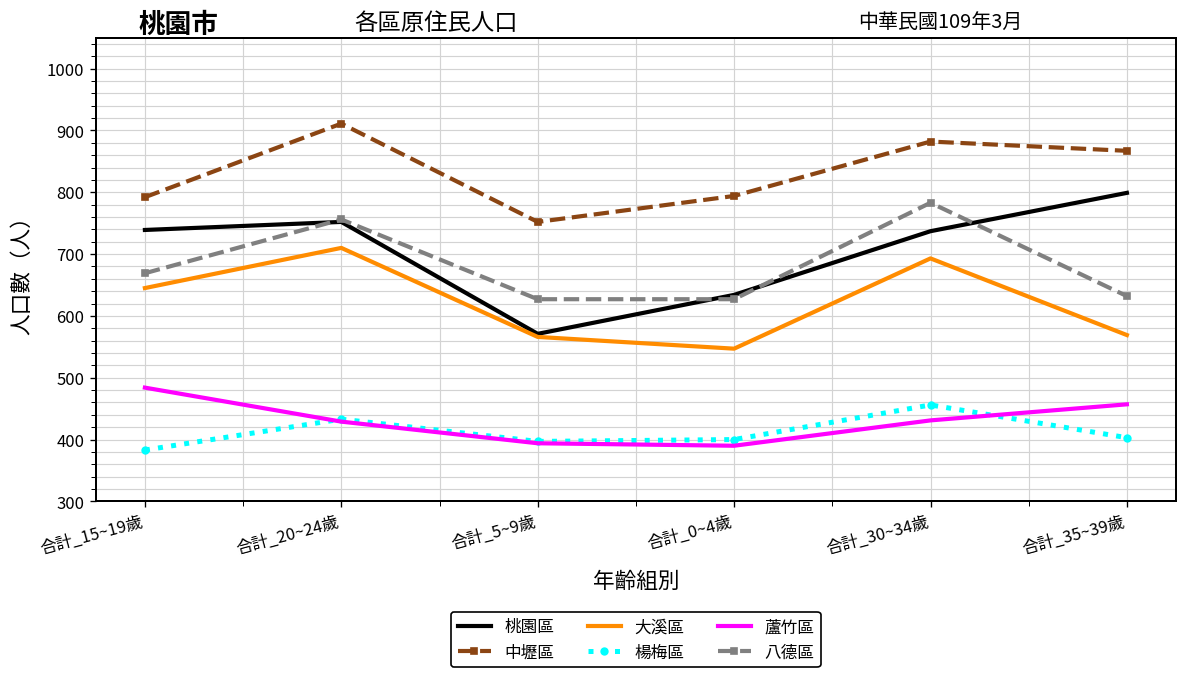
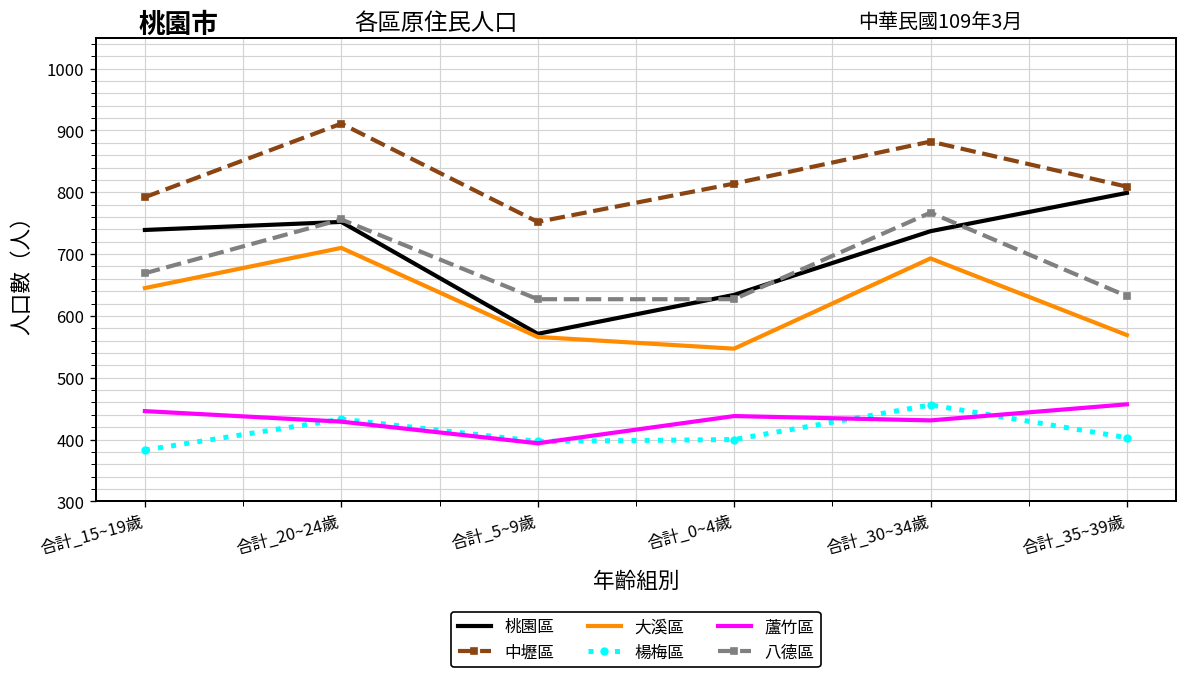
  {
    "桃園區": {
      "合計_15~19歲": 740,
      "合計_5~9歲": 570,
      "合計_0~4歲": 630,
      "合計_30~34歲": 740,
      "合計_35~39歲": 800
    },
    "中壢區": {
      "合計_15~19歲": 790,
      "合計_20~24歲": 910,
      "合計_5~9歲": 750,
-     "合計_0~4歲": 790,
+     "合計_0~4歲": 810,
      "合計_30~34歲": 880,
-     "合計_35~39歲": 870
+     "合計_35~39歲": 810
    },
    "大溪區": {
      "合計_15~19歲": 650,
      "合計_20~24歲": 710,
      "合計_5~9歲": 570,
      "合計_0~4歲": 550,
      "合計_30~34歲": 690,
      "合計_35~39歲": 570
    },
    "楊梅區": {
      "合計_15~19歲": 380,
      "合計_0~4歲": 400,
      "合計_30~34歲": 460,
      "合計_35~39歲": 400
    },
    "蘆竹區": {
-     "合計_15~19歲": 480,
-     "合計_0~4歲": 390,
+     "合計_15~19歲": 450,
+     "合計_0~4歲": 440,
      "合計_30~34歲": 430,
      "合計_35~39歲": 460
    },
    "八德區": {
      "合計_15~19歲": 670,
      "合計_5~9歲": 630,
      "合計_0~4歲": 630,
-     "合計_30~34歲": 780,
+     "合計_30~34歲": 770,
      "合計_35~39歲": 630
    }
  }
